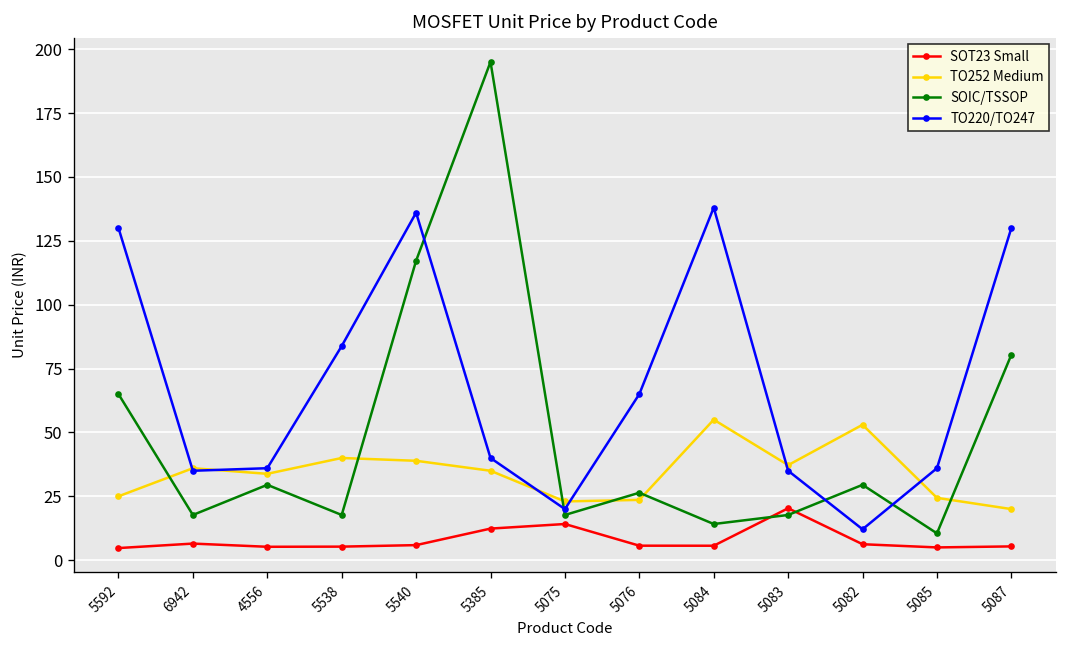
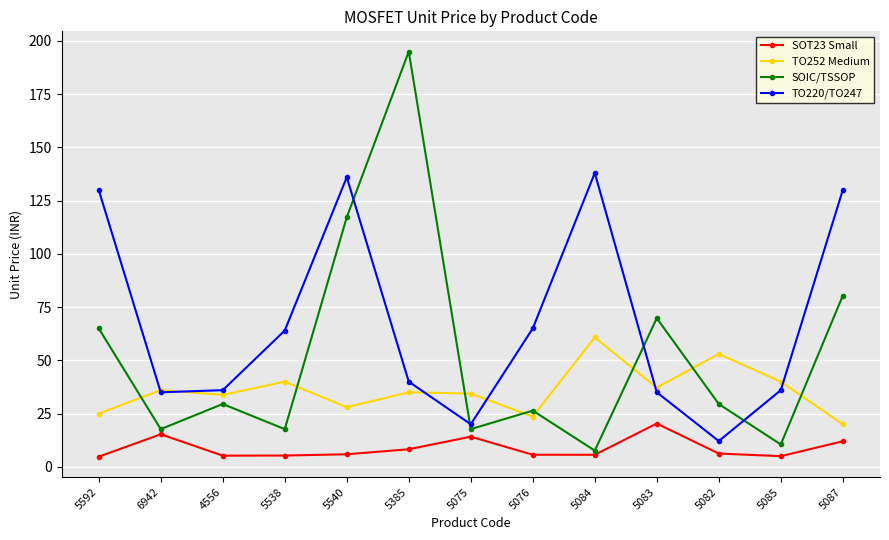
  {
    "SOT23 Small": {
      "5592": 5,
-     "6942": 7,
+     "6942": 15,
      "4556": 5,
      "5538": 5,
      "5540": 6,
-     "5385": 12,
+     "5385": 8,
      "5075": 14,
      "5076": 6,
      "5084": 6,
      "5083": 20,
      "5082": 6,
      "5085": 5,
-     "5087": 5
+     "5087": 12
    },
    "TO252 Medium": {
      "5592": 25,
      "4556": 34,
      "5538": 40,
-     "5540": 39,
+     "5540": 28,
      "5385": 35,
-     "5075": 23,
+     "5075": 34,
      "5076": 24,
-     "5084": 55,
+     "5084": 61,
      "5083": 37,
      "5082": 53,
-     "5085": 24,
+     "5085": 40,
      "5087": 20
    },
    "SOIC/TSSOP": {
      "5592": 65,
      "6942": 18,
      "4556": 30,
      "5538": 18,
      "5540": 117,
      "5385": 195,
      "5075": 18,
      "5076": 26,
-     "5084": 14,
-     "5083": 18,
+     "5084": 8,
+     "5083": 70,
      "5082": 30,
      "5085": 11,
      "5087": 80
    },
    "TO220/TO247": {
      "5592": 130,
      "4556": 36,
-     "5538": 84,
+     "5538": 64,
      "5540": 136,
      "5385": 40,
      "5075": 20,
      "5076": 65,
      "5084": 138,
      "5083": 35,
      "5082": 12,
      "5085": 36,
      "5087": 130
    }
  }
